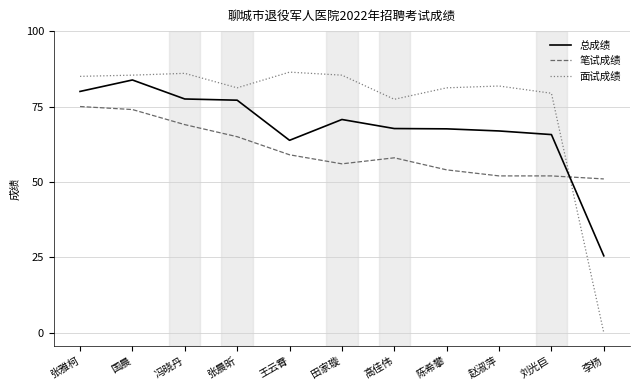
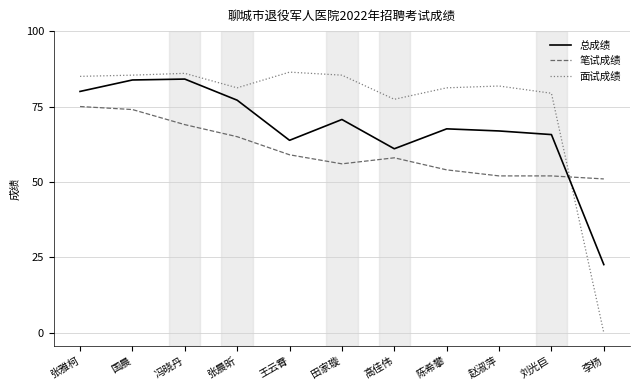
  {
    "总成绩": {
      "张雅柯": 80,
      "国晨": 84,
-     "冯晓丹": 78,
+     "冯晓丹": 84,
      "张晨昕": 77,
      "王云霄": 64,
      "田家璇": 71,
-     "高佳伟": 68,
+     "高佳伟": 61,
      "陈希攀": 68,
      "赵淑萍": 67,
      "刘光巨": 66,
-     "李杨": 26
+     "李杨": 23
    }
  }
